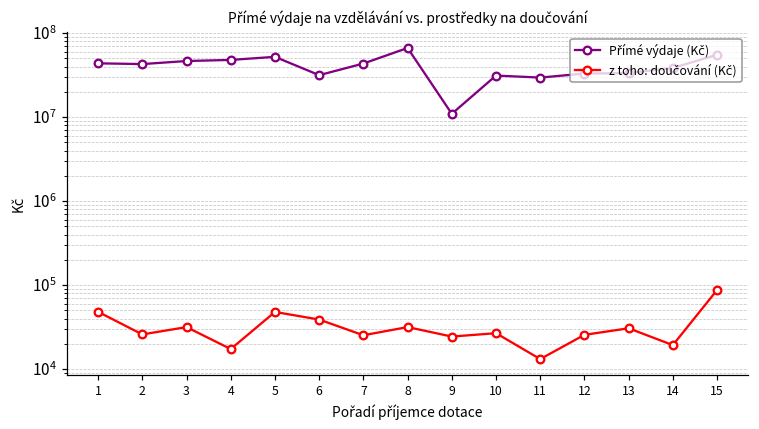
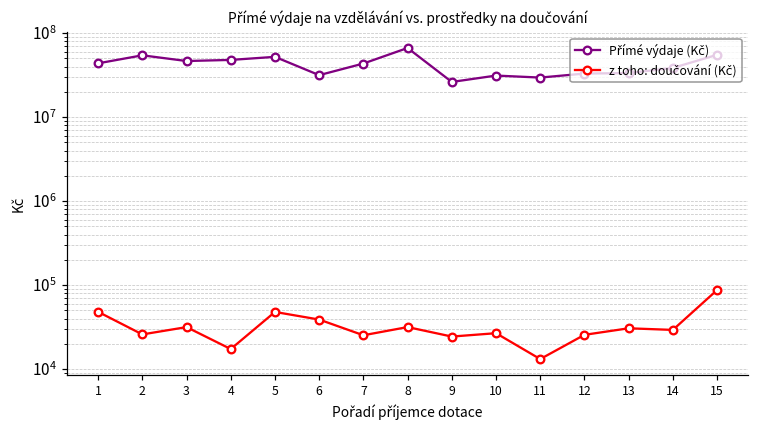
  {
    "Přímé výdaje (Kč)": {
      "1": 40000000,
-     "2": 40000000,
+     "2": 50000000,
      "3": 50000000,
      "4": 50000000,
      "5": 50000000,
      "6": 32000000,
      "7": 40000000,
      "8": 70000000,
-     "9": 11000000,
+     "9": 26000000,
      "10": 31000000,
      "11": 30000000
    },
    "z toho: doučování (Kč)": {
      "1": 50000,
      "2": 26000,
      "3": 32000,
      "4": 17000,
      "5": 50000,
      "6": 40000,
      "7": 25000,
      "8": 32000,
      "9": 24000,
      "10": 27000,
      "11": 13000,
      "12": 26000,
      "13": 31000,
-     "14": 19000,
+     "14": 29000,
      "15": 90000
    }
  }
